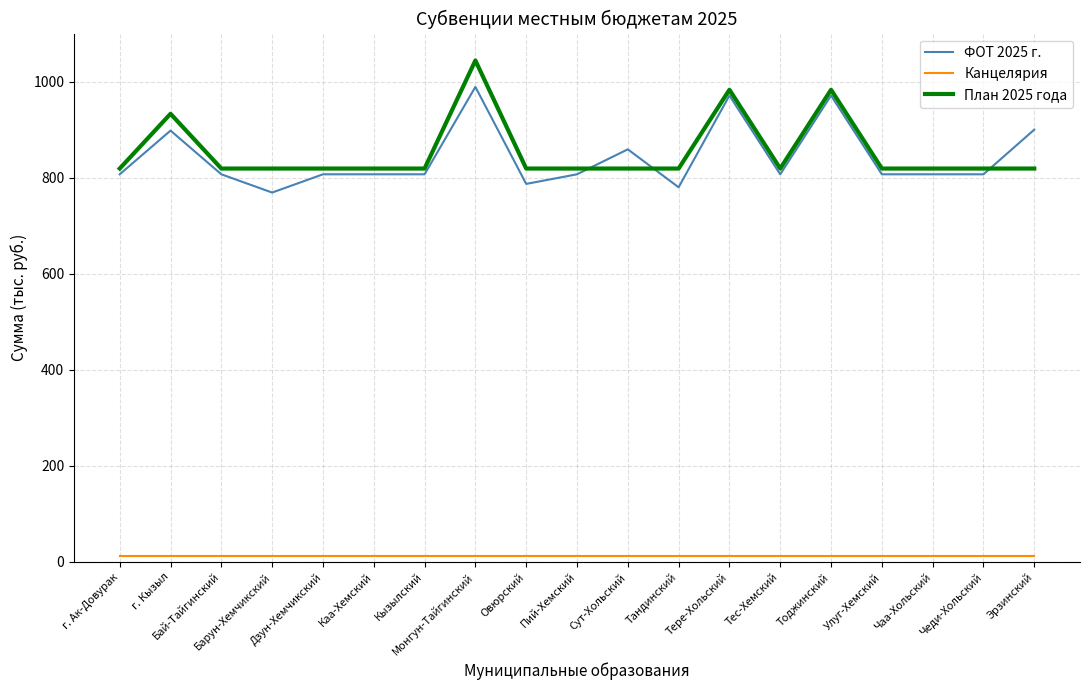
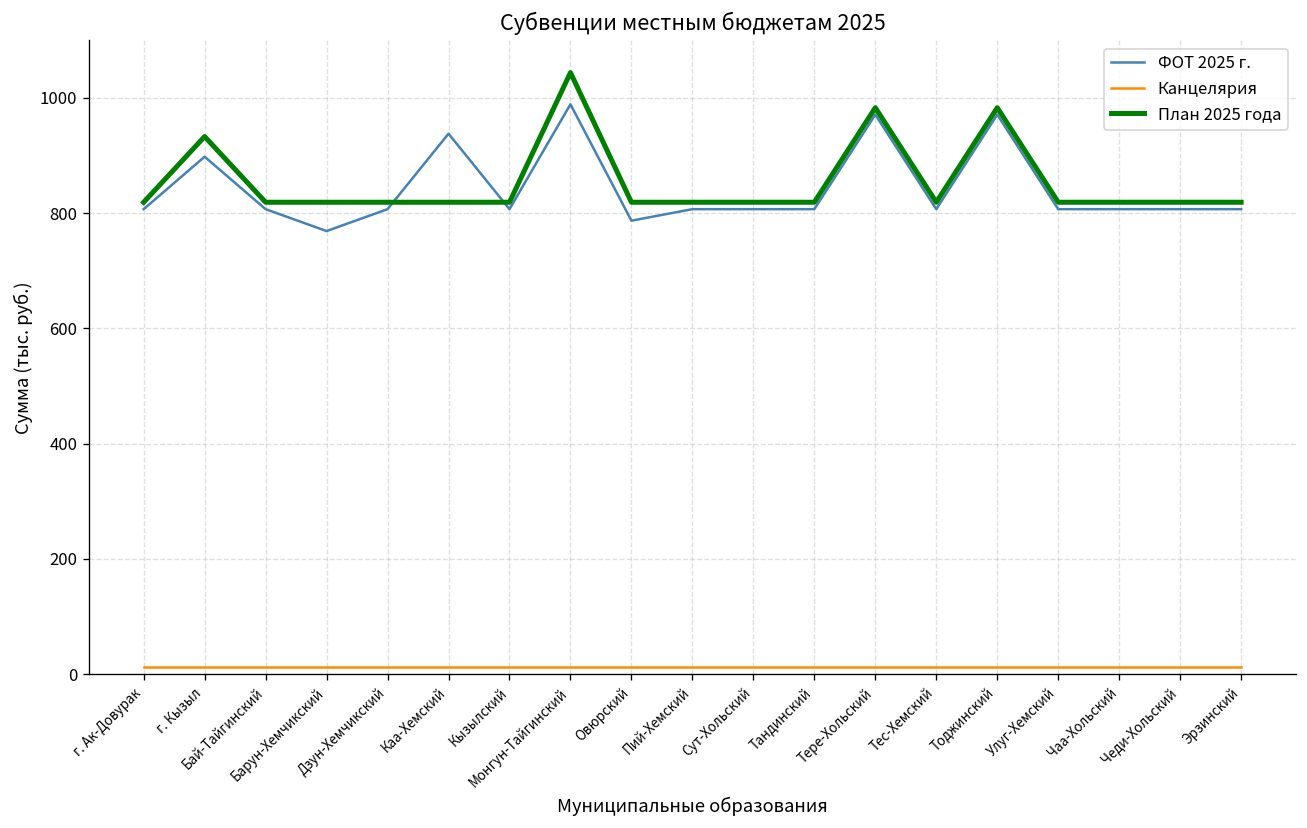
  {
    "ФОТ 2025 г.": {
      "г. Ак-Довурак": 810,
      "г. Кызыл": 900,
      "Бай-Тайгинский": 810,
      "Барун-Хемчикский": 770,
      "Дзун-Хемчикский": 810,
-     "Каа-Хемский": 810,
+     "Каа-Хемский": 940,
      "Кызылский": 810,
      "Монгун-Тайгинский": 990,
      "Овюрский": 790,
      "Пий-Хемский": 810,
-     "Сут-Хольский": 860,
-     "Тандинский": 780,
+     "Сут-Хольский": 810,
+     "Тандинский": 810,
      "Тере-Хольский": 970,
      "Тес-Хемский": 810,
      "Тоджинский": 970,
      "Улуг-Хемский": 810,
      "Чаа-Хольский": 810,
      "Чеди-Хольский": 810,
-     "Эрзинский": 900
+     "Эрзинский": 810
    },
    "Канцелярия": {
      "г. Ак-Довурак": 10,
      "г. Кызыл": 10,
      "Бай-Тайгинский": 10,
      "Барун-Хемчикский": 10,
      "Дзун-Хемчикский": 10,
      "Каа-Хемский": 10,
      "Кызылский": 10,
      "Монгун-Тайгинский": 10,
      "Овюрский": 10,
      "Пий-Хемский": 10,
      "Сут-Хольский": 10,
      "Тандинский": 10,
      "Тере-Хольский": 10,
      "Тес-Хемский": 10,
      "Тоджинский": 10,
      "Улуг-Хемский": 10,
      "Чаа-Хольский": 10,
      "Чеди-Хольский": 10,
      "Эрзинский": 10
    },
    "План 2025 года": {
      "г. Ак-Довурак": 820,
      "г. Кызыл": 930,
      "Бай-Тайгинский": 820,
      "Барун-Хемчикский": 820,
      "Дзун-Хемчикский": 820,
      "Каа-Хемский": 820,
      "Кызылский": 820,
      "Монгун-Тайгинский": 1040,
      "Овюрский": 820,
      "Пий-Хемский": 820,
      "Сут-Хольский": 820,
      "Тандинский": 820,
      "Тере-Хольский": 980,
      "Тес-Хемский": 820,
      "Тоджинский": 980,
      "Улуг-Хемский": 820,
      "Чаа-Хольский": 820,
      "Чеди-Хольский": 820,
      "Эрзинский": 820
    }
  }
